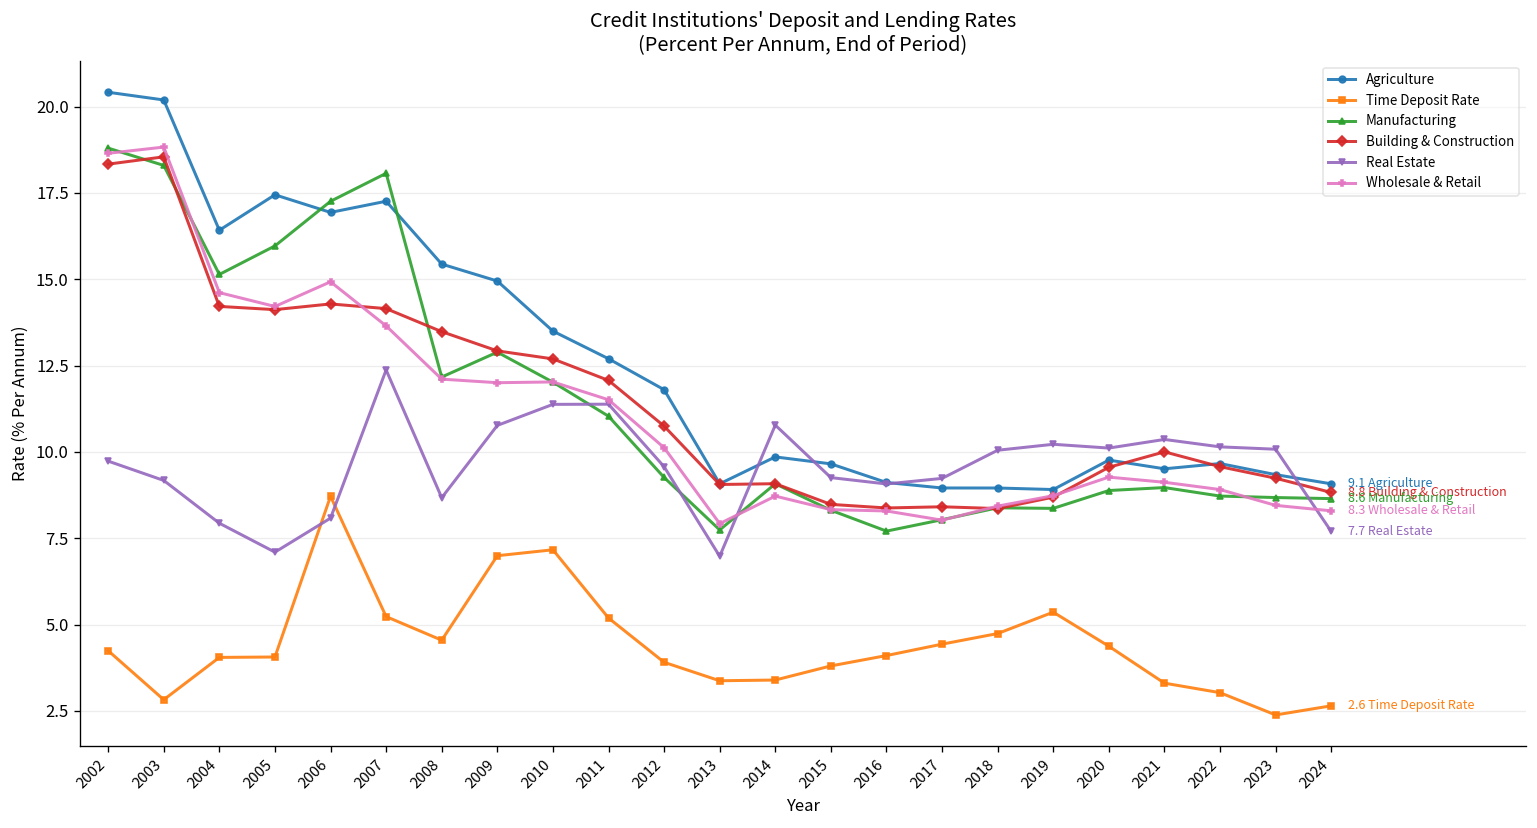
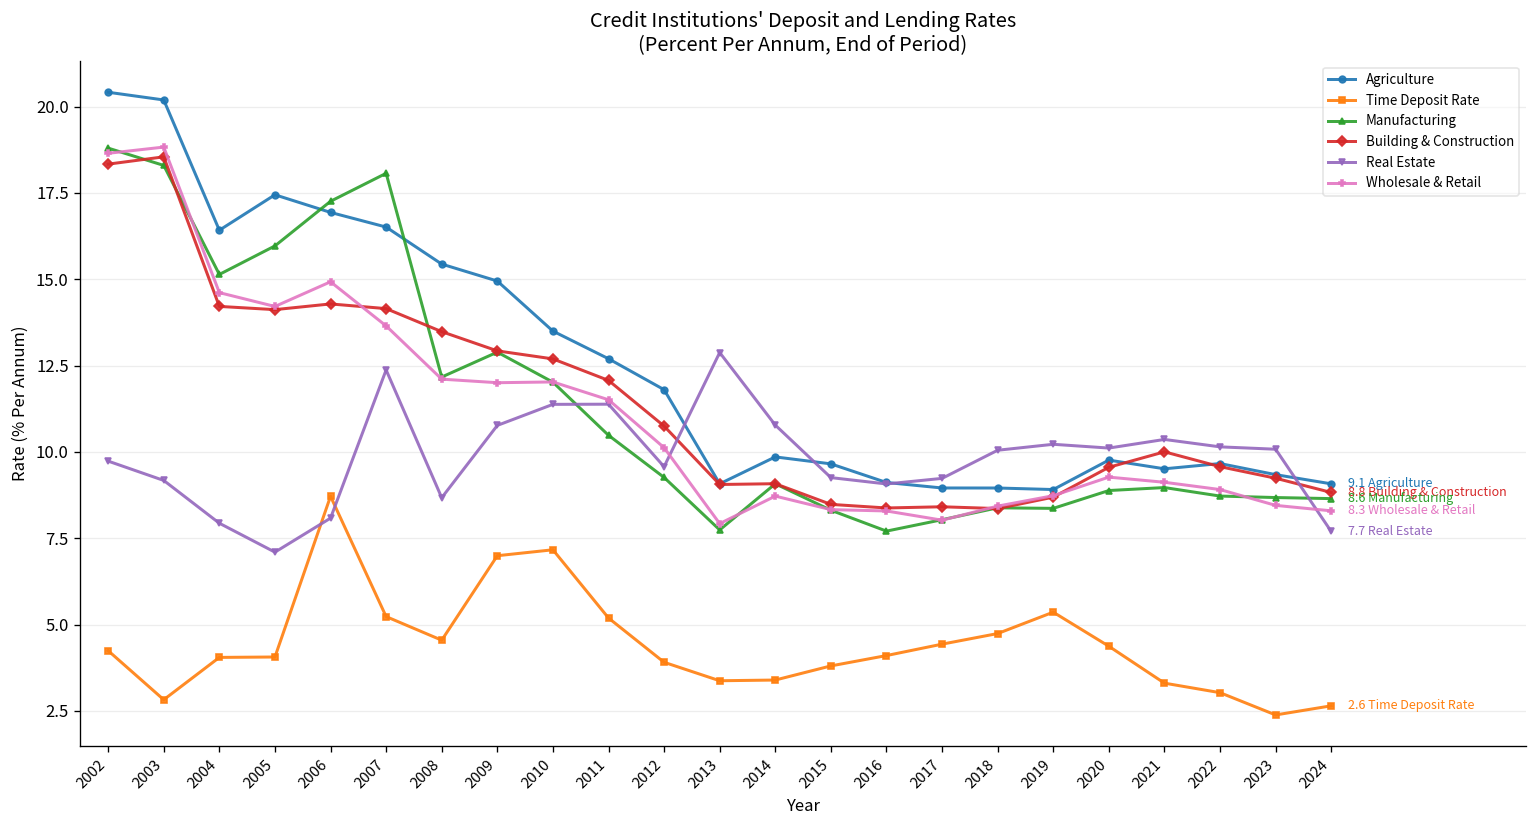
  {
    "Agriculture": {
      "2002": 20.4,
      "2003": 20.2,
      "2004": 16.4,
      "2005": 17.4,
      "2006": 16.9,
-     "2007": 17.3,
+     "2007": 16.5,
      "2008": 15.4,
      "2009": 14.9,
      "2010": 13.5,
      "2011": 12.7,
      "2012": 11.8,
      "2014": 9.9,
      "2015": 9.7,
      "2017": 9.0,
      "2018": 9.0,
      "2019": 8.9,
      "2020": 9.8,
      "2021": 9.5,
      "2022": 9.7,
      "2023": 9.3
    },
    "Time Deposit Rate": {
      "2024": 2.6
    },
    "Manufacturing": {
      "2002": 18.8,
      "2003": 18.3,
      "2004": 15.1,
      "2005": 16.0,
      "2006": 17.3,
      "2007": 18.1,
-     "2011": 11.0,
+     "2011": 10.5,
      "2012": 9.3,
      "2013": 7.7,
      "2016": 7.7,
      "2019": 8.4,
      "2020": 8.9,
      "2021": 9.0,
      "2022": 8.7,
      "2023": 8.7
    },
    "Building & Construction": {
      "2002": 18.3,
      "2003": 18.5,
      "2004": 14.2,
      "2005": 14.1,
      "2006": 14.3,
      "2007": 14.1,
      "2008": 13.5,
      "2010": 12.7,
      "2011": 12.1,
      "2012": 10.7,
      "2015": 8.5,
      "2017": 8.4,
      "2020": 9.6,
      "2021": 10.0,
      "2022": 9.6,
      "2023": 9.2
    },
    "Real Estate": {
      "2002": 9.7,
      "2003": 9.2,
      "2004": 7.9,
      "2005": 7.1,
      "2006": 8.1,
      "2007": 12.4,
      "2008": 8.7,
      "2009": 10.8,
      "2010": 11.4,
      "2011": 11.4,
      "2012": 9.6,
-     "2013": 7.0,
+     "2013": 12.9,
      "2014": 10.8,
      "2015": 9.3,
      "2017": 9.2,
      "2018": 10.0,
      "2019": 10.2,
      "2020": 10.1,
      "2021": 10.4,
      "2022": 10.1,
      "2023": 10.1
    },
    "Wholesale & Retail": {
      "2024": 8.3
    }
  }
